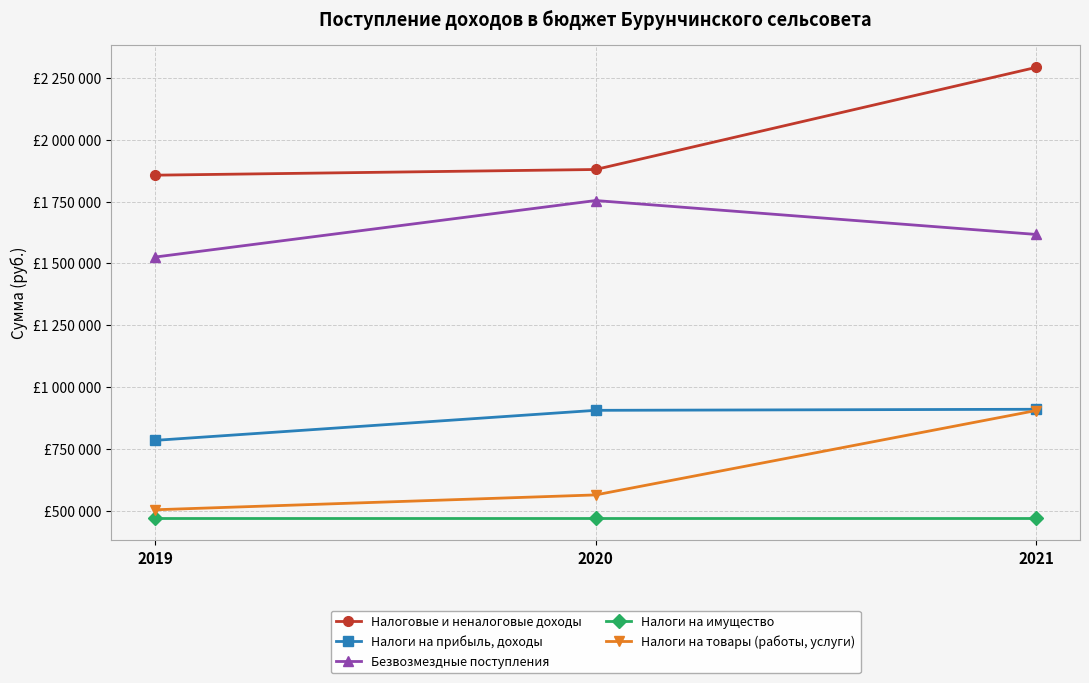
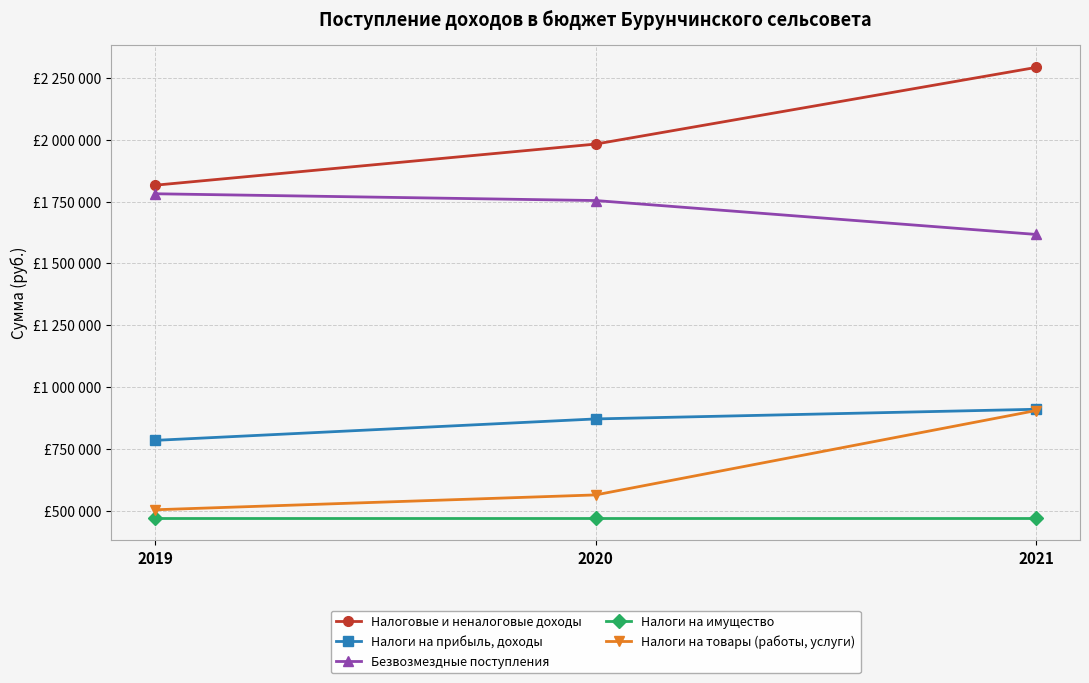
  {
    "Налоговые и неналоговые доходы": {
-     "2019": "£1860000",
-     "2020": "£1880000",
+     "2019": "£1820000",
+     "2020": "£1980000",
      "2021": "£2290000"
    },
    "Налоги на прибыль, доходы": {
      "2019": "£790000",
-     "2020": "£910000"
+     "2020": "£870000"
    },
    "Безвозмездные поступления": {
-     "2019": "£1530000",
+     "2019": "£1780000",
      "2020": "£1750000",
      "2021": "£1620000"
    },
    "Налоги на имущество": {
      "2019": "£470000",
      "2020": "£470000",
      "2021": "£470000"
    },
    "Налоги на товары (работы, услуги)": {
      "2019": "£510000",
      "2020": "£570000"
    }
  }
